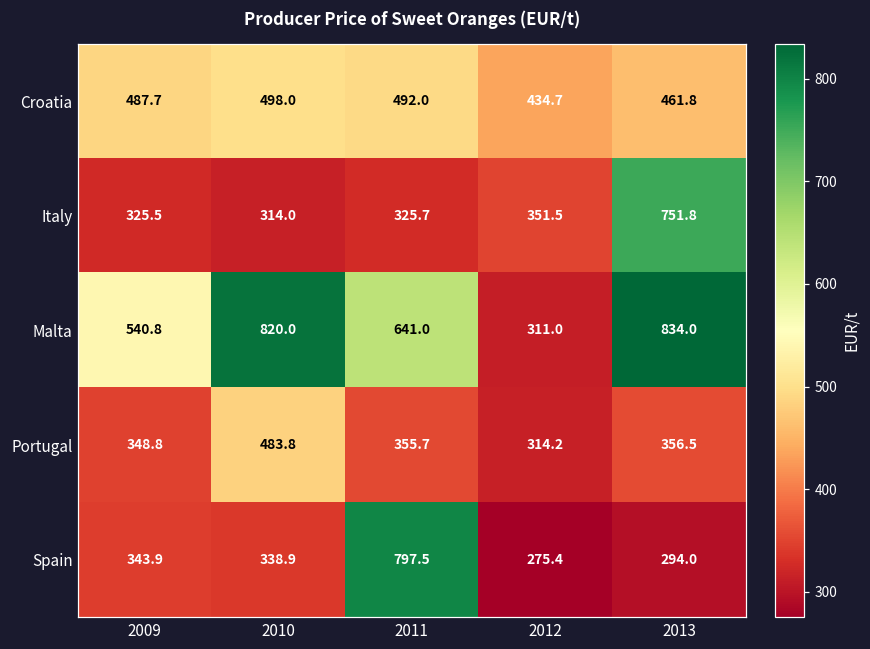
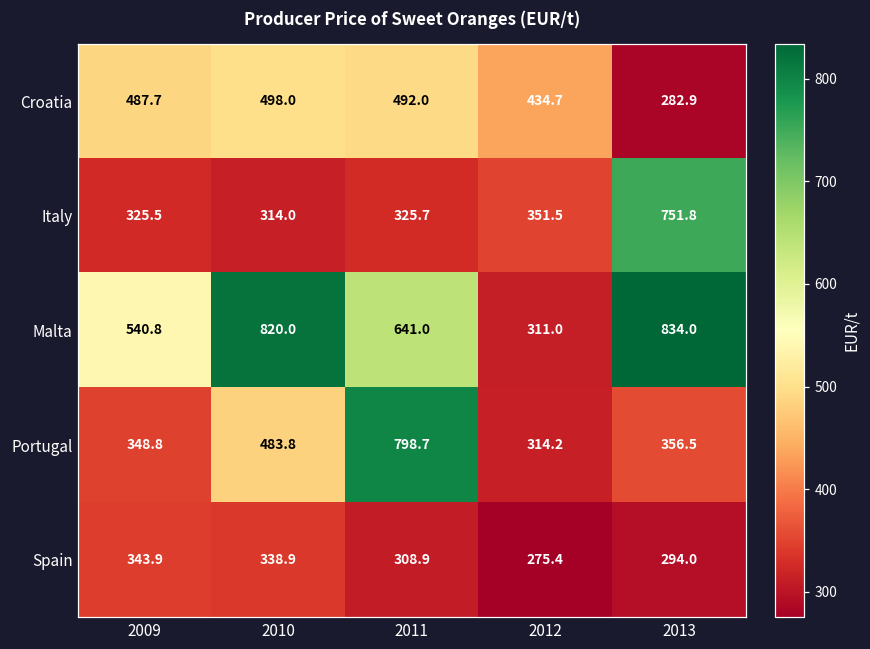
  {
    "Croatia": {
      "2009": 487.7,
      "2010": 498.0,
      "2011": 492.0,
      "2012": 434.7,
-     "2013": 461.8
+     "2013": 282.9
    },
    "Italy": {
      "2009": 325.5,
      "2010": 314.0,
      "2011": 325.7,
      "2012": 351.5,
      "2013": 751.8
    },
    "Malta": {
      "2009": 540.8,
      "2010": 820.0,
      "2011": 641.0,
      "2012": 311.0,
      "2013": 834.0
    },
    "Portugal": {
      "2009": 348.8,
      "2010": 483.8,
-     "2011": 355.7,
+     "2011": 798.7,
      "2012": 314.2,
      "2013": 356.5
    },
    "Spain": {
      "2009": 343.9,
      "2010": 338.9,
-     "2011": 797.5,
+     "2011": 308.9,
      "2012": 275.4,
      "2013": 294.0
    }
  }
